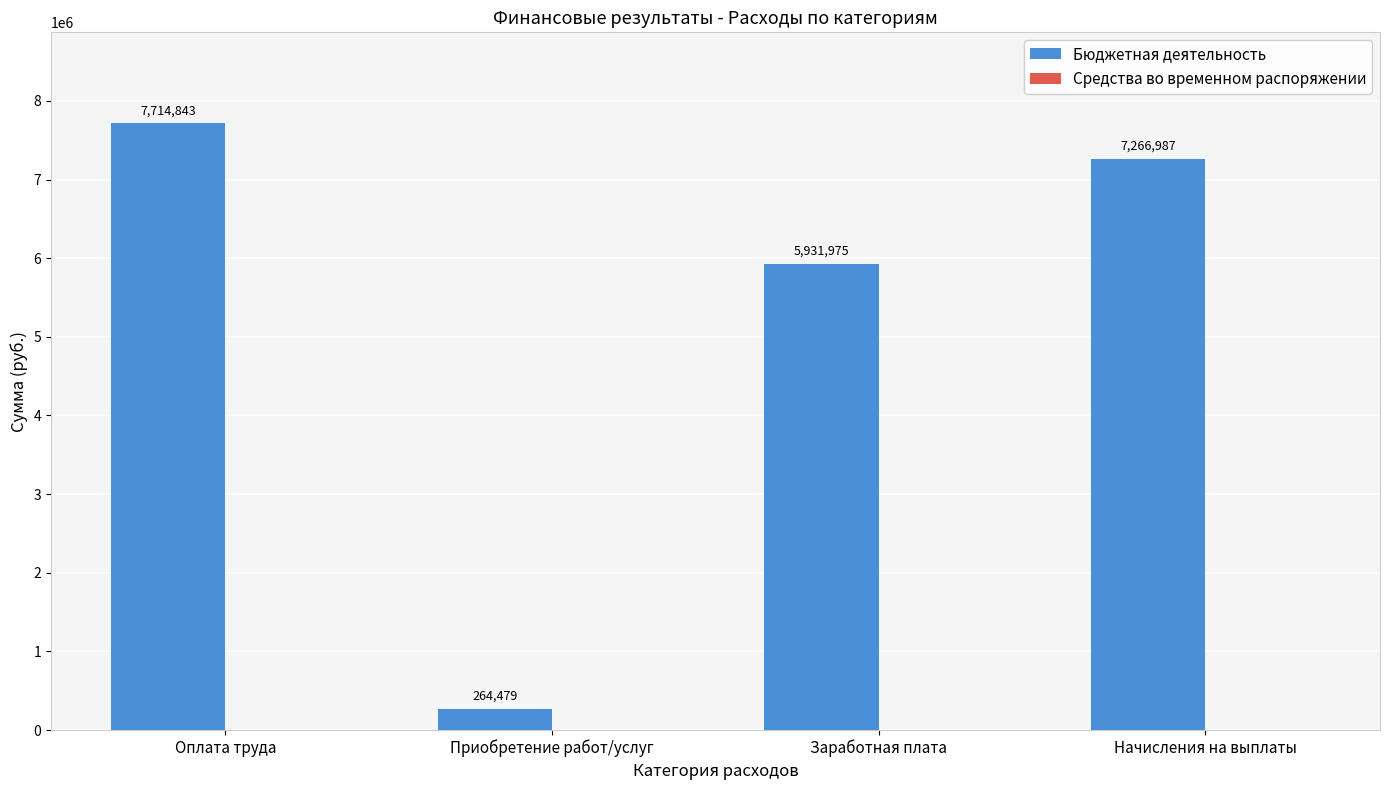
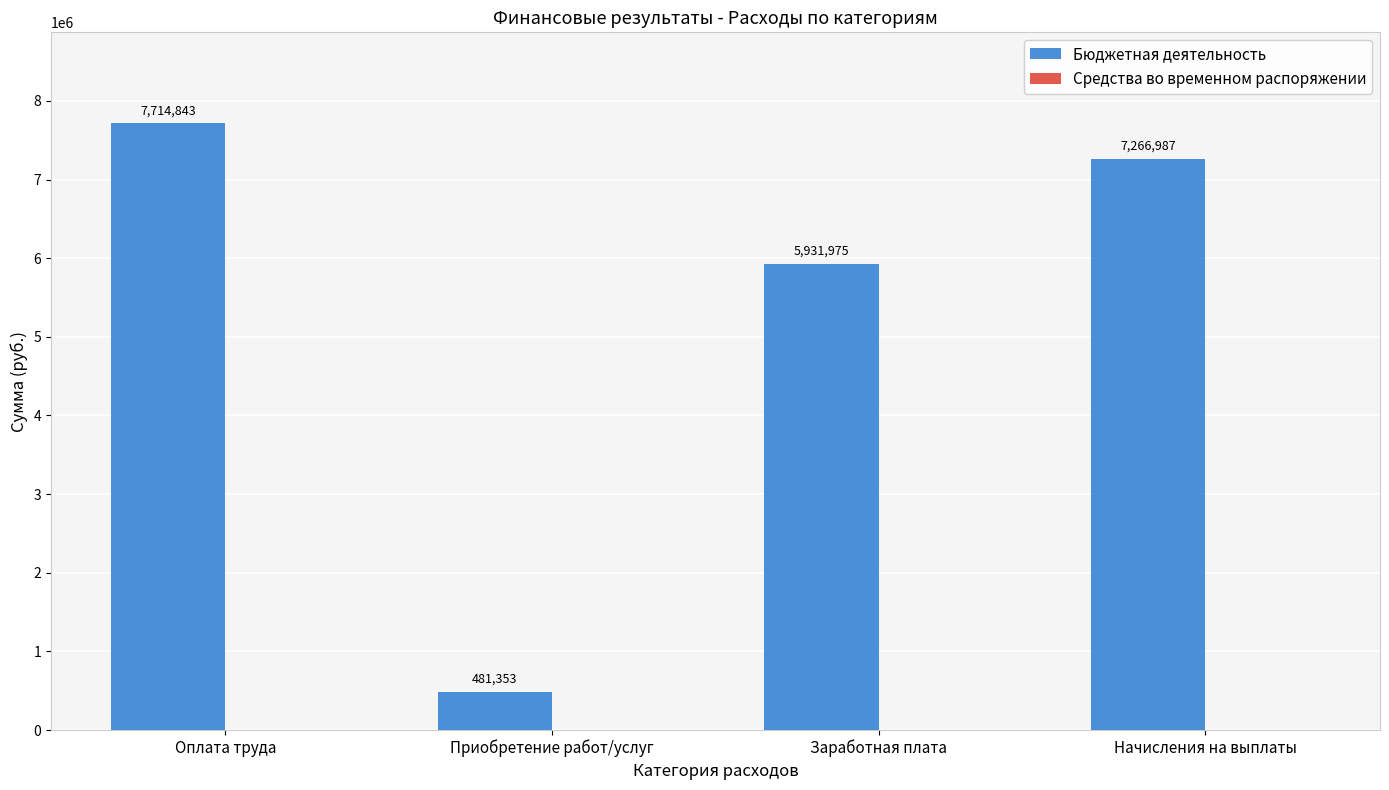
  {
    "Бюджетная деятельность": {
      "Оплата труда": "7,714,843",
-     "Приобретение работ/услуг": "264,479",
+     "Приобретение работ/услуг": "481,353",
      "Заработная плата": "5,931,975",
      "Начисления на выплаты": "7,266,987"
    },
    "Средства во временном распоряжении": {
      "Оплата труда": "0",
      "Приобретение работ/услуг": "0",
      "Заработная плата": "0",
      "Начисления на выплаты": "0"
    }
  }
